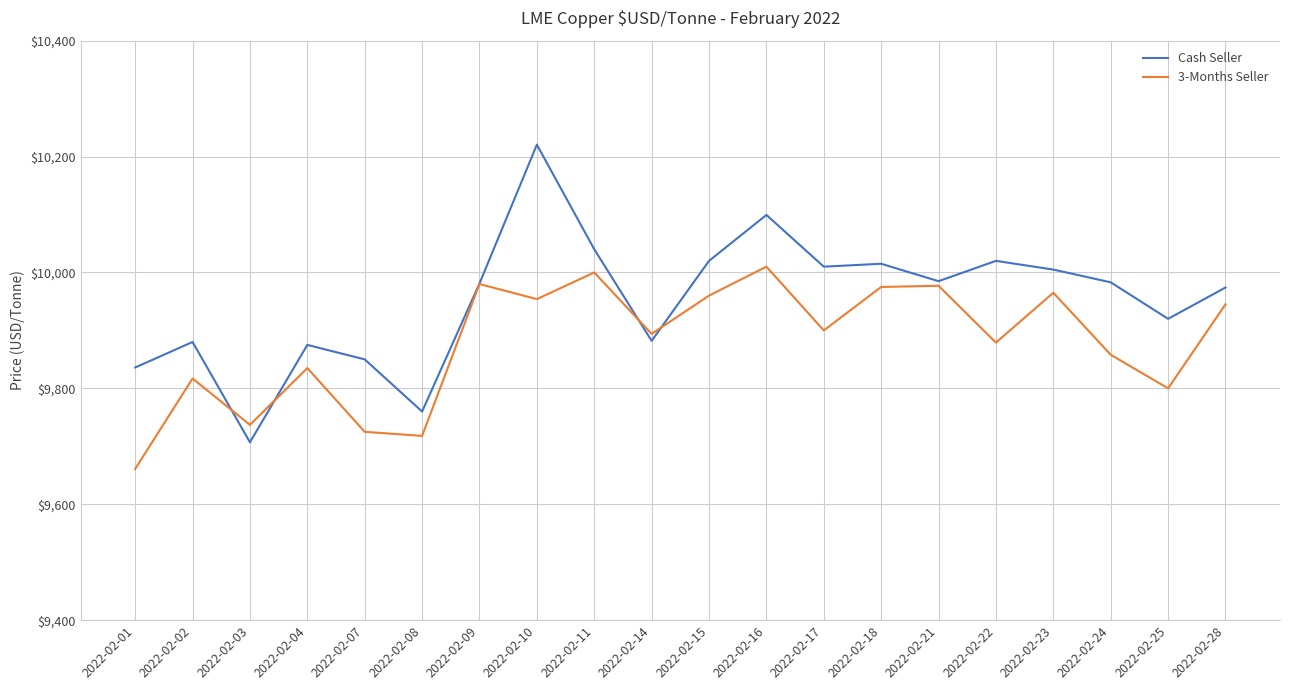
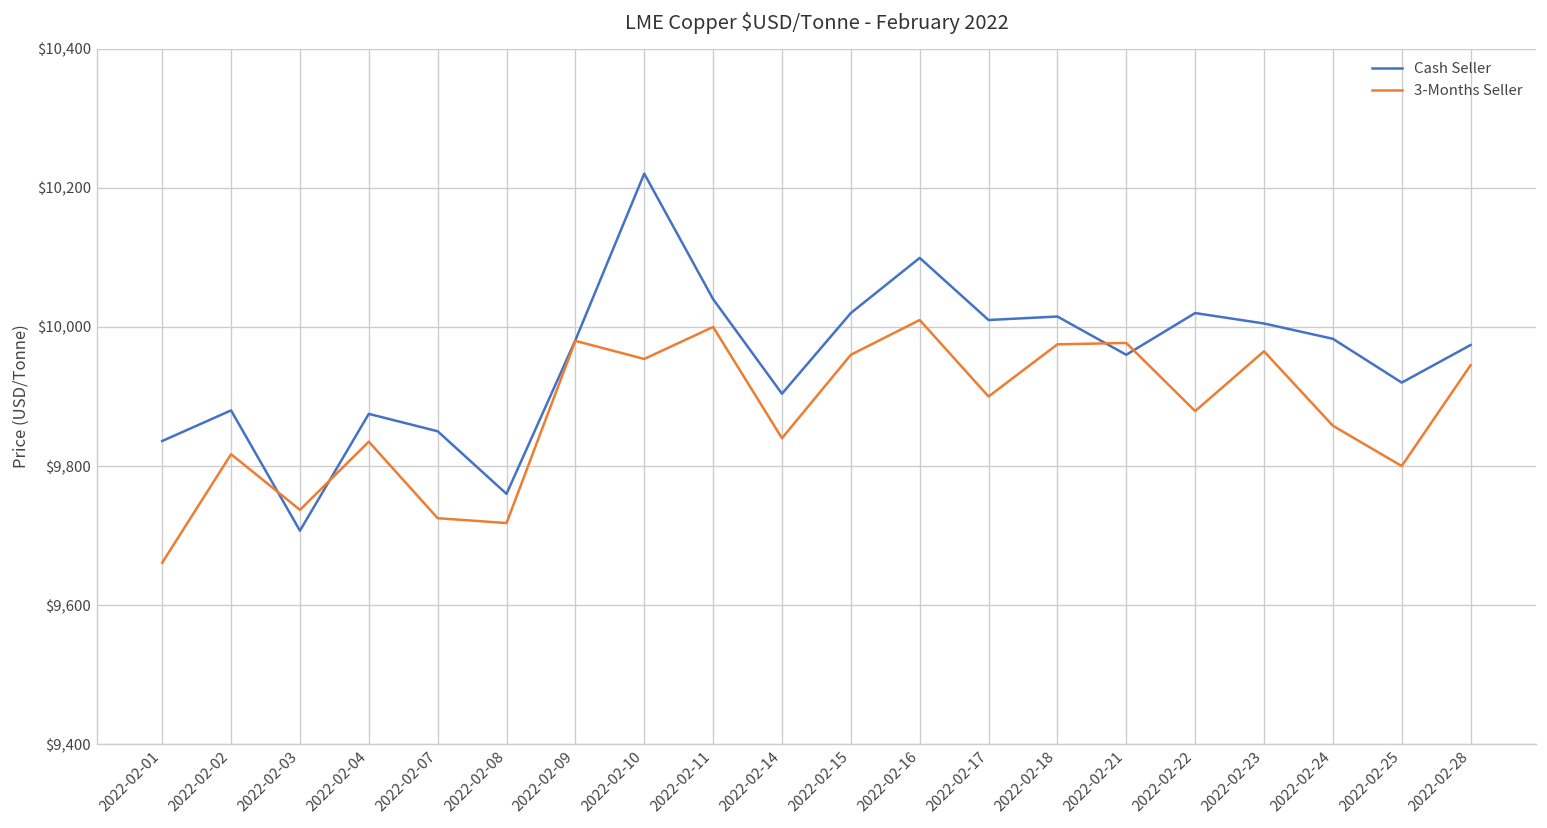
  {
    "Cash Seller": {
      "2022-02-01": "$9,840",
      "2022-02-02": "$9,880",
      "2022-02-03": "$9,710",
      "2022-02-04": "$9,880",
      "2022-02-07": "$9,850",
      "2022-02-08": "$9,760",
      "2022-02-10": "$10,220",
      "2022-02-11": "$10,040",
-     "2022-02-14": "$9,880",
+     "2022-02-14": "$9,900",
      "2022-02-15": "$10,020",
      "2022-02-16": "$10,100",
      "2022-02-17": "$10,010",
      "2022-02-18": "$10,020",
-     "2022-02-21": "$9,990",
+     "2022-02-21": "$9,960",
      "2022-02-22": "$10,020",
      "2022-02-23": "$10,010",
      "2022-02-24": "$9,980",
      "2022-02-25": "$9,920",
      "2022-02-28": "$9,970"
    },
    "3-Months Seller": {
      "2022-02-01": "$9,660",
      "2022-02-02": "$9,820",
      "2022-02-03": "$9,740",
      "2022-02-04": "$9,840",
      "2022-02-07": "$9,730",
      "2022-02-08": "$9,720",
      "2022-02-10": "$9,950",
      "2022-02-11": "$10,000",
-     "2022-02-14": "$9,890",
+     "2022-02-14": "$9,840",
      "2022-02-15": "$9,960",
      "2022-02-16": "$10,010",
      "2022-02-17": "$9,900",
      "2022-02-18": "$9,980",
      "2022-02-21": "$9,980",
      "2022-02-22": "$9,880",
      "2022-02-23": "$9,970",
      "2022-02-24": "$9,860",
      "2022-02-25": "$9,800",
      "2022-02-28": "$9,950"
    }
  }
